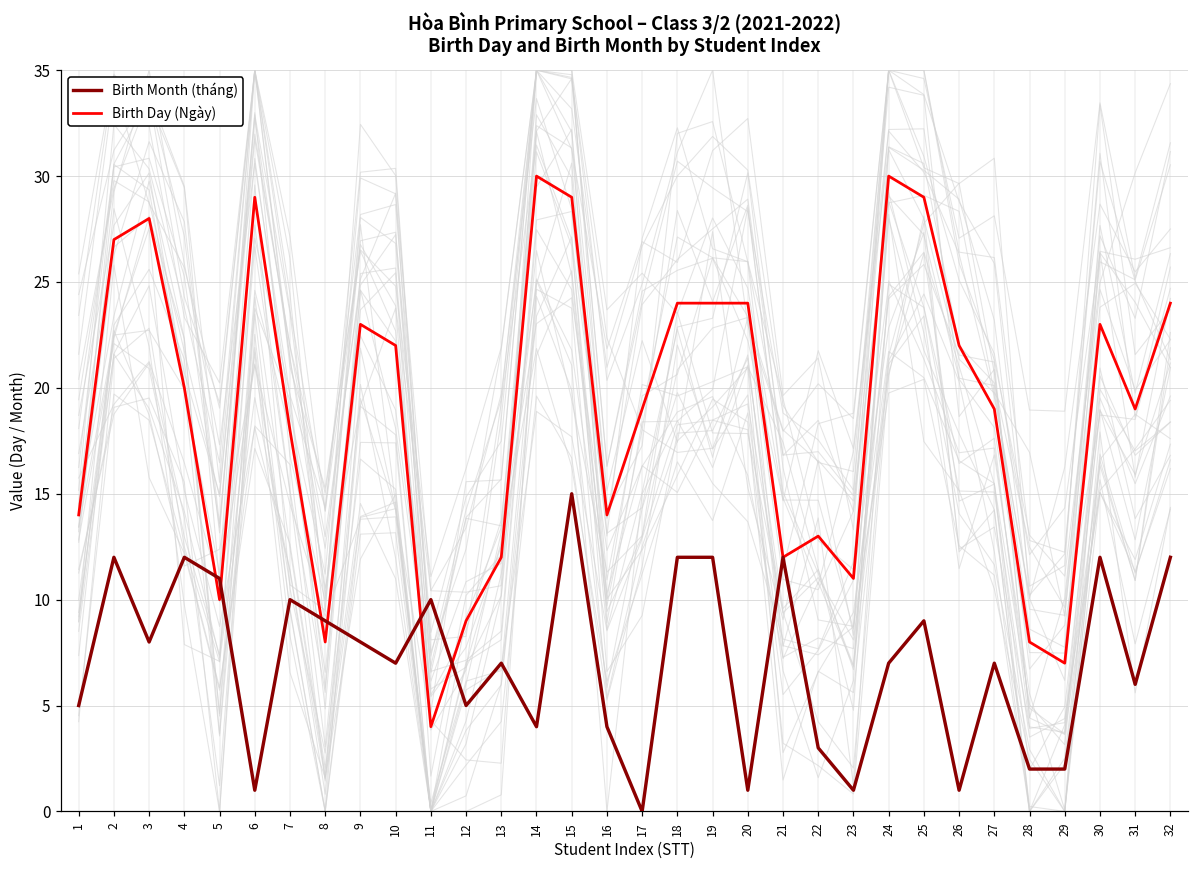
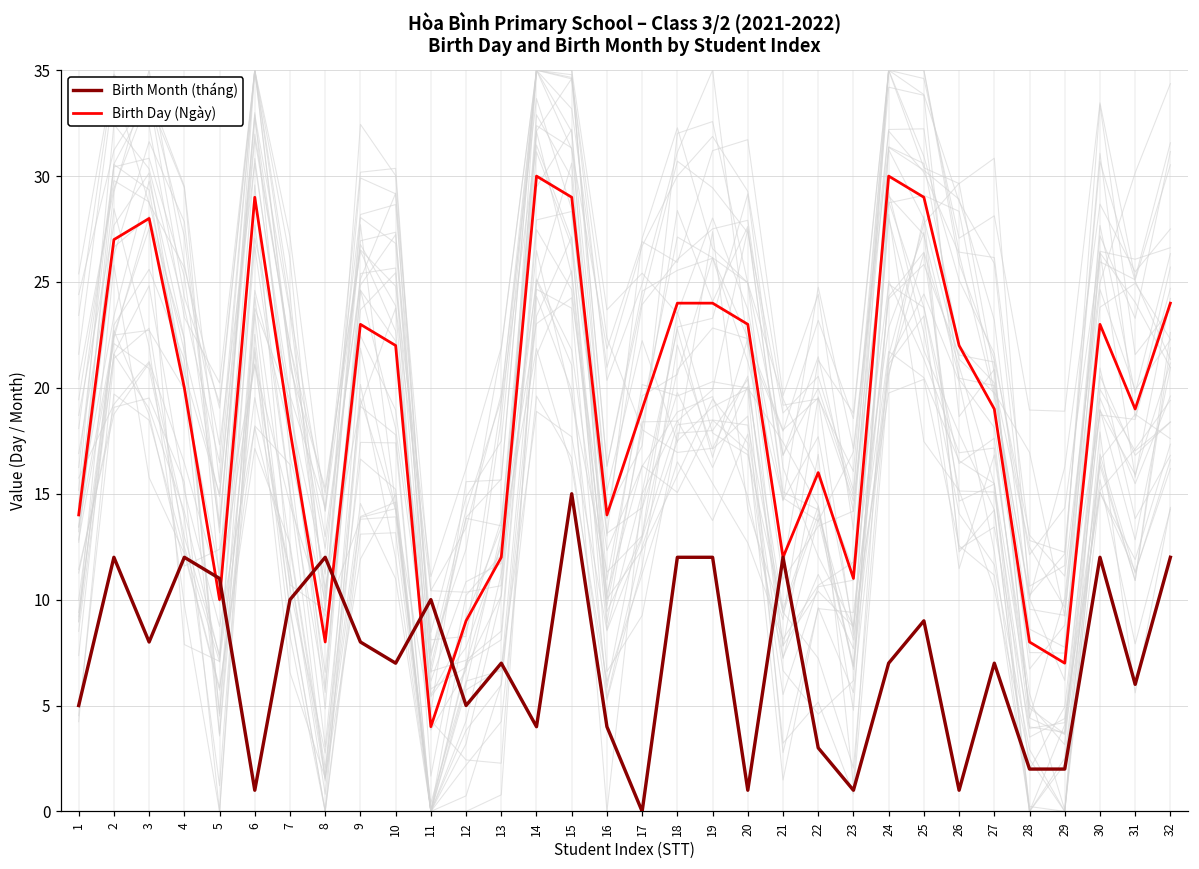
  {
    "Birth Month (tháng)": {
      "1": 5,
      "2": 12,
      "3": 8,
      "4": 12,
      "5": 11,
      "6": 1,
      "7": 10,
-     "8": 9,
+     "8": 12,
      "9": 8,
      "10": 7,
      "11": 10,
      "12": 5,
      "13": 7,
      "14": 4,
      "15": 15,
      "16": 4,
      "17": 0,
      "18": 12,
      "19": 12,
      "20": 1,
      "22": 3,
      "23": 1,
      "24": 7,
      "25": 9,
      "26": 1,
      "27": 7,
      "29": 2,
      "30": 12,
      "31": 6,
      "32": 12
    },
    "Birth Day (Ngày)": {
      "1": 14,
      "2": 27,
      "6": 29,
      "8": 8,
      "9": 23,
      "10": 22,
      "11": 4,
      "12": 9,
      "14": 30,
      "15": 29,
      "18": 24,
-     "20": 24,
-     "22": 13,
+     "20": 23,
+     "22": 16,
      "24": 30,
      "27": 19,
      "28": 8,
      "29": 7,
      "30": 23,
      "31": 19,
      "32": 24
    }
  }
